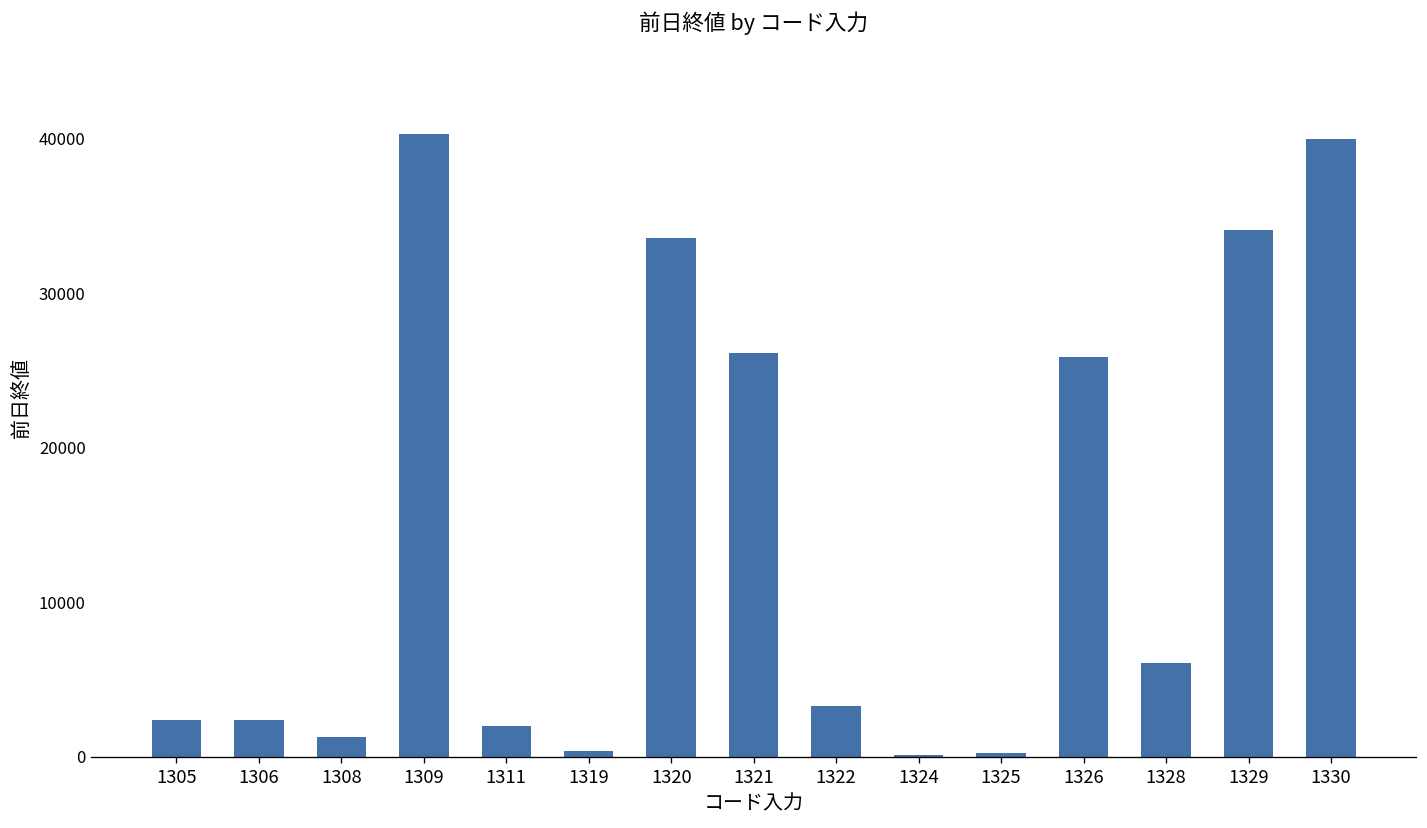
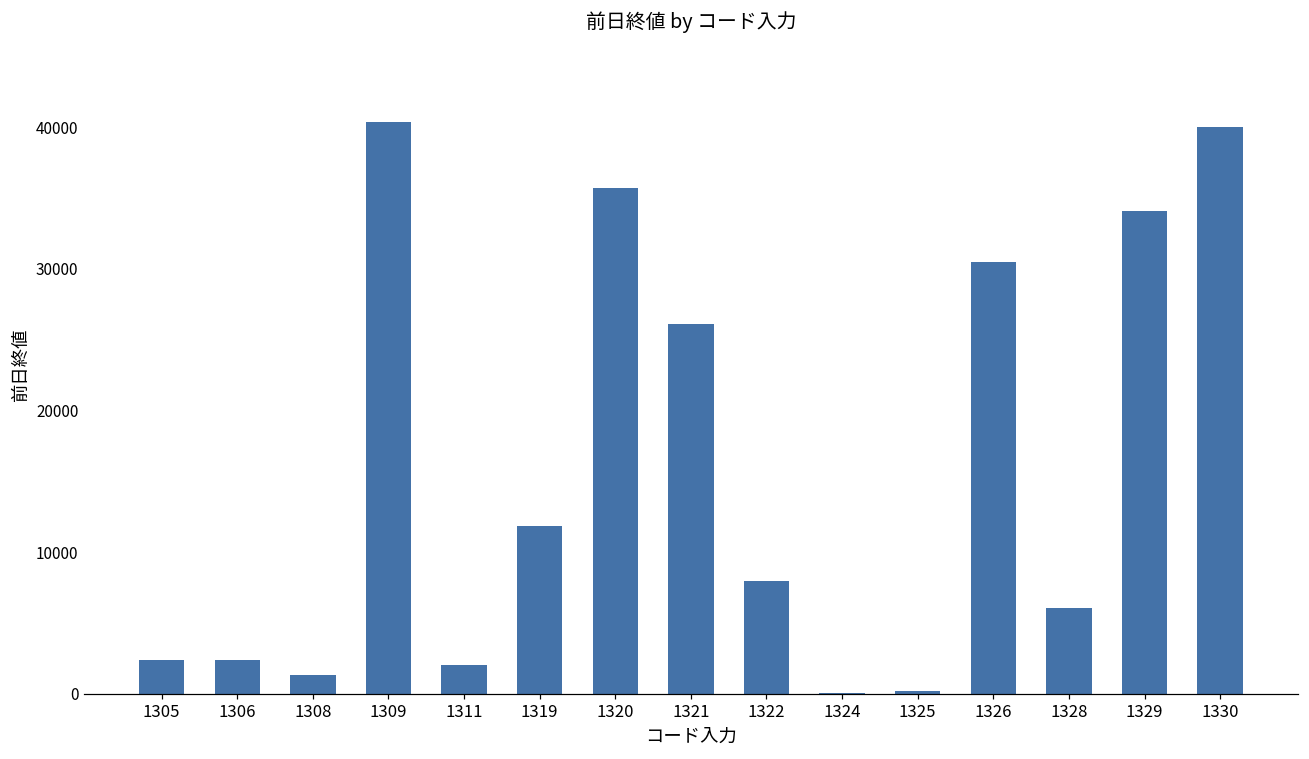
  {
    "1305": 2400,
    "1306": 2400,
    "1308": 1300,
    "1309": 40300,
    "1311": 2000,
-   "1319": 400,
-   "1320": 33600,
+   "1319": 11800,
+   "1320": 35700,
    "1321": 26100,
-   "1322": 3300,
+   "1322": 8000,
    "1325": 200,
-   "1326": 25900,
+   "1326": 30500,
    "1328": 6100,
    "1329": 34100,
    "1330": 40000
  }
